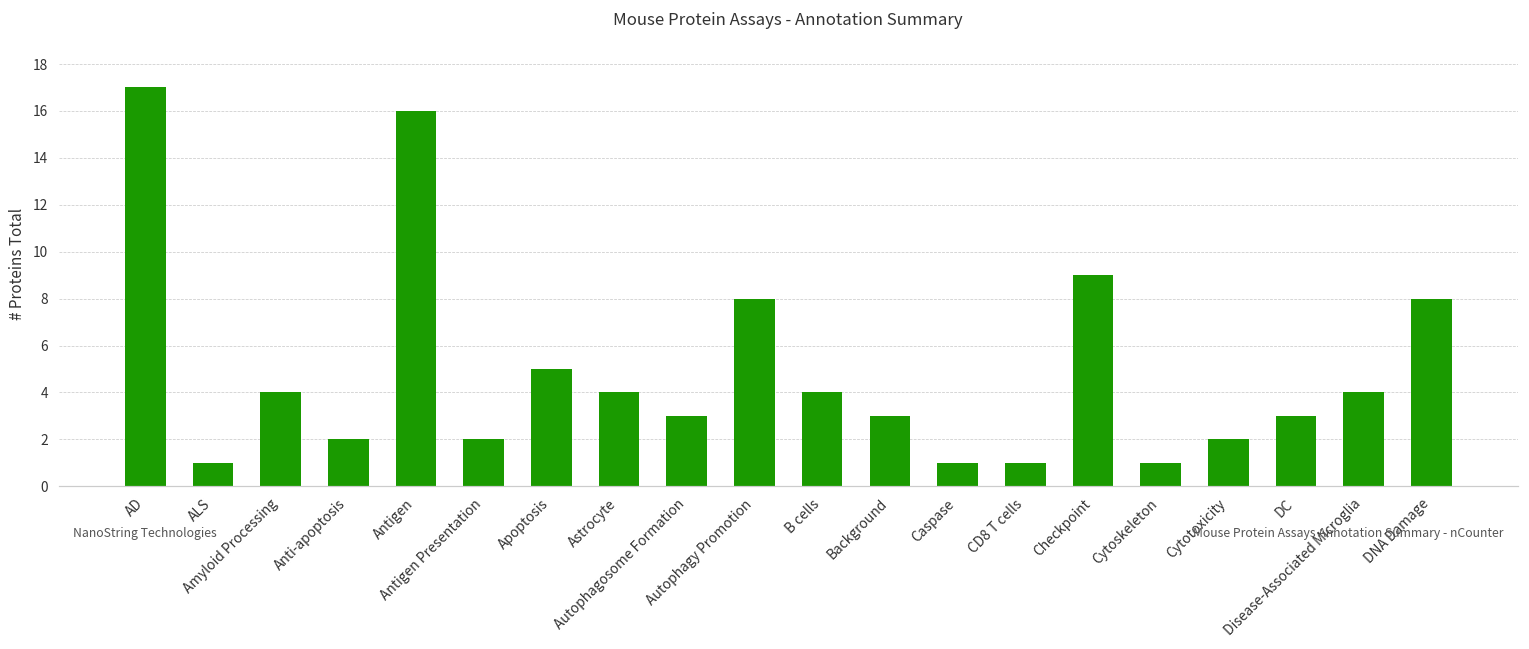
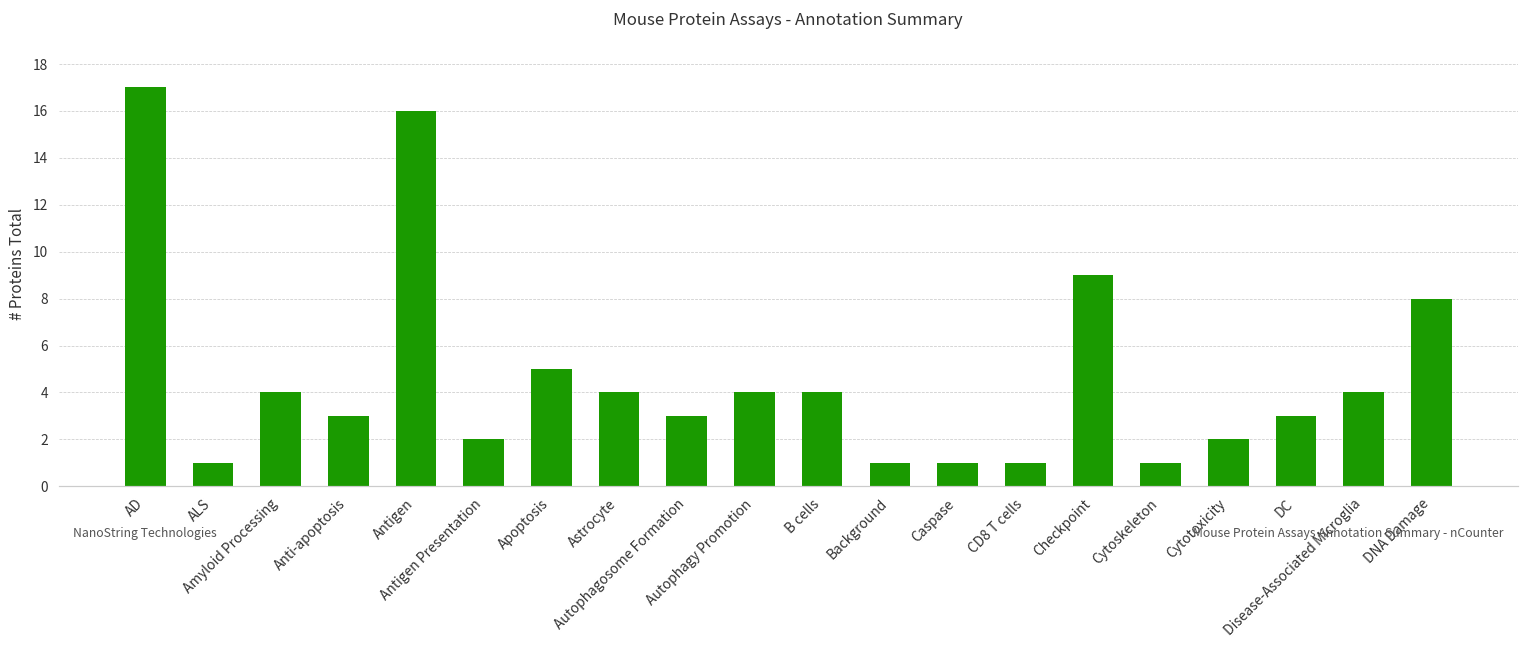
  {
    "AD": 17,
    "ALS": 1,
    "Amyloid Processing": 4,
-   "Anti-apoptosis": 2,
+   "Anti-apoptosis": 3,
    "Antigen": 16,
    "Antigen Presentation": 2,
    "Apoptosis": 5,
    "Astrocyte": 4,
    "Autophagosome Formation": 3,
-   "Autophagy Promotion": 8,
+   "Autophagy Promotion": 4,
    "B cells": 4,
-   "Background": 3,
+   "Background": 1,
    "Caspase": 1,
    "CD8 T cells": 1,
    "Checkpoint": 9,
    "Cytoskeleton": 1,
    "Cytotoxicity": 2,
    "DC": 3,
    "Disease-Associated Microglia": 4,
    "DNA Damage": 8
  }
